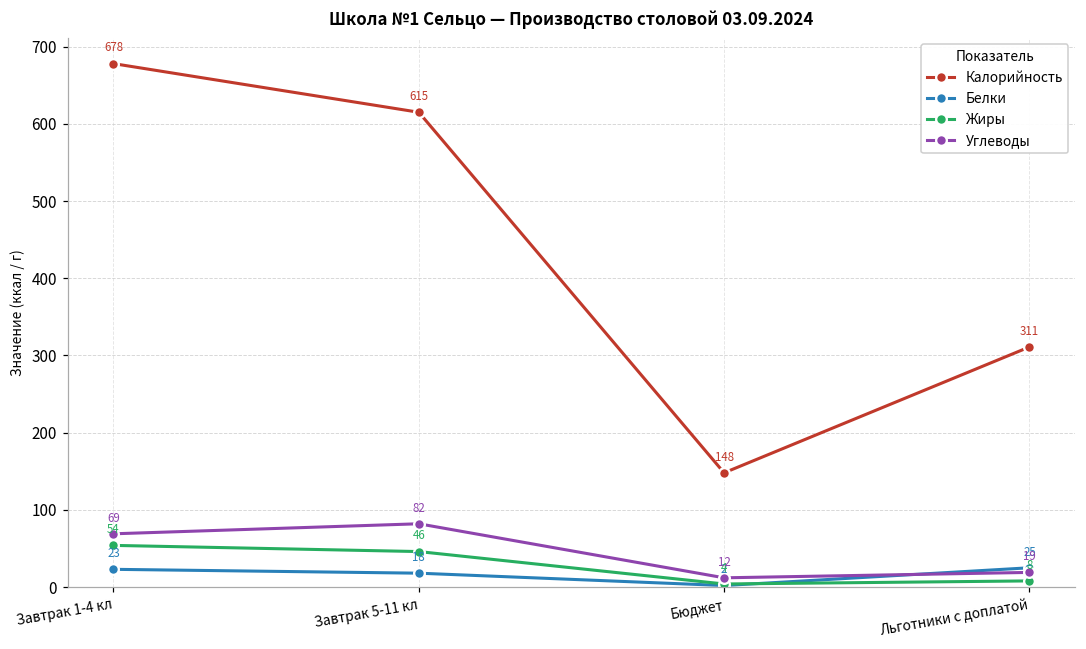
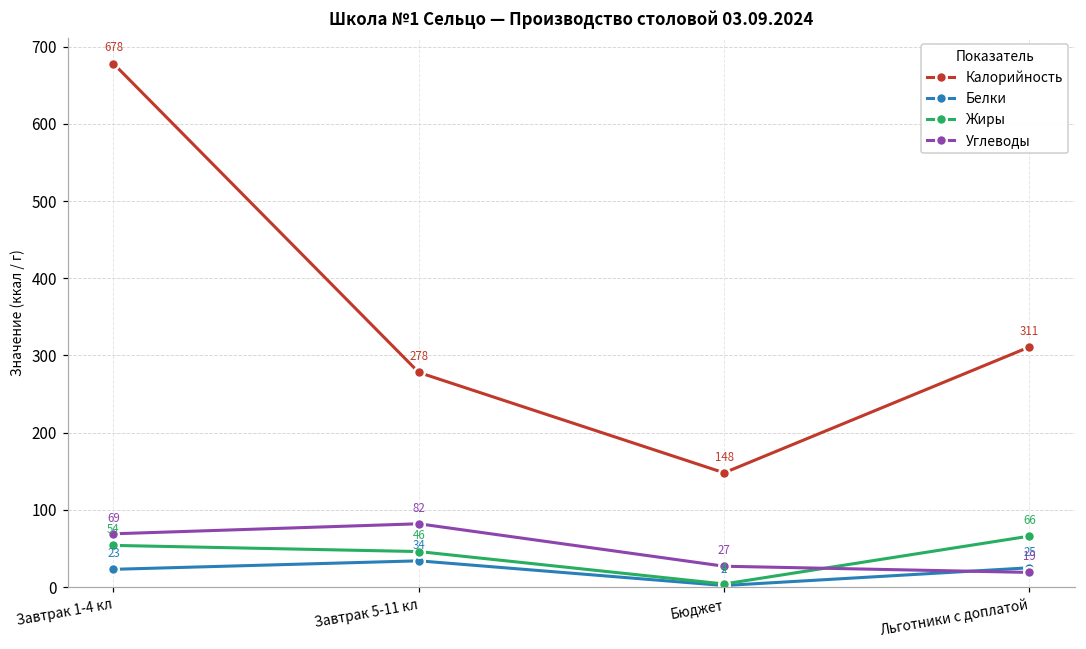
  {
    "Калорийность": {
      "Завтрак 1-4 кл": 678,
-     "Завтрак 5-11 кл": 615,
+     "Завтрак 5-11 кл": 278,
      "Бюджет": 148,
      "Льготники с доплатой": 311
    },
    "Белки": {
      "Завтрак 1-4 кл": 23,
-     "Завтрак 5-11 кл": 18
+     "Завтрак 5-11 кл": 34
    },
    "Жиры": {
-     "Льготники с доплатой": 8
+     "Льготники с доплатой": 66
    },
    "Углеводы": {
      "Завтрак 1-4 кл": 69,
      "Завтрак 5-11 кл": 82,
-     "Бюджет": 12
+     "Бюджет": 27
    }
  }
